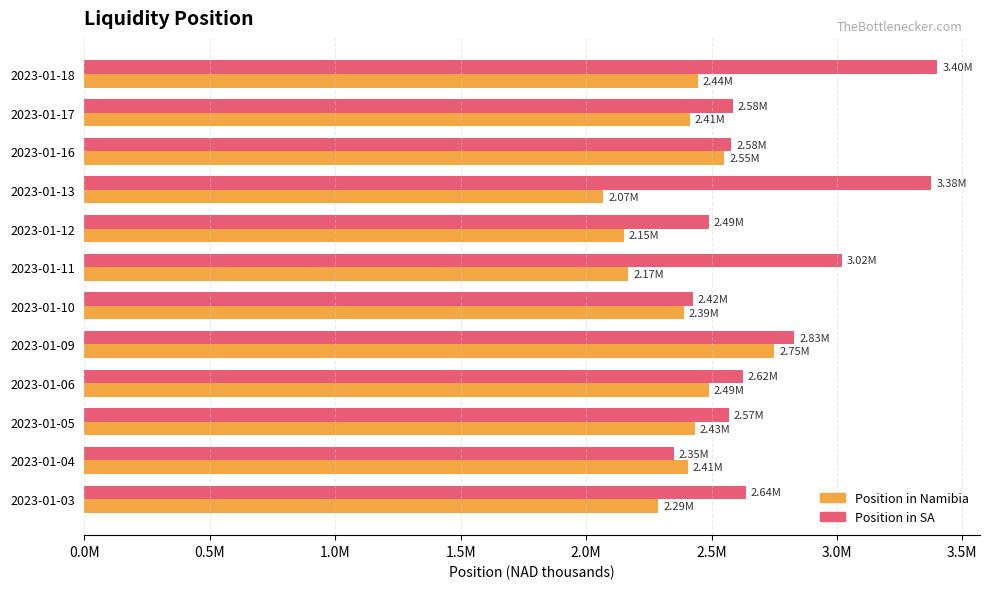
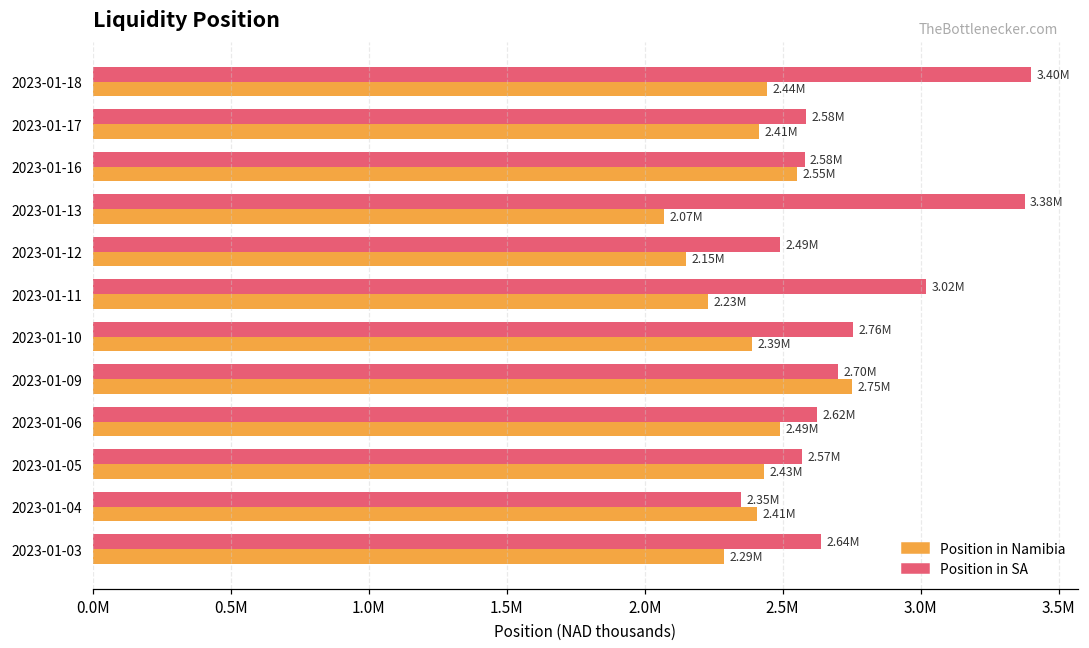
  {
    "Position in Namibia": {
      "2023-01-18": "2.44M",
      "2023-01-17": "2.41M",
      "2023-01-16": "2.55M",
      "2023-01-13": "2.07M",
      "2023-01-12": "2.15M",
-     "2023-01-11": "2.17M",
+     "2023-01-11": "2.23M",
      "2023-01-10": "2.39M",
      "2023-01-09": "2.75M",
      "2023-01-06": "2.49M",
      "2023-01-05": "2.43M",
      "2023-01-04": "2.41M",
      "2023-01-03": "2.29M"
    },
    "Position in SA": {
      "2023-01-18": "3.40M",
      "2023-01-17": "2.58M",
      "2023-01-16": "2.58M",
      "2023-01-13": "3.38M",
      "2023-01-12": "2.49M",
      "2023-01-11": "3.02M",
-     "2023-01-10": "2.42M",
-     "2023-01-09": "2.83M",
+     "2023-01-10": "2.76M",
+     "2023-01-09": "2.70M",
      "2023-01-06": "2.62M",
      "2023-01-05": "2.57M",
      "2023-01-04": "2.35M",
      "2023-01-03": "2.64M"
    }
  }
